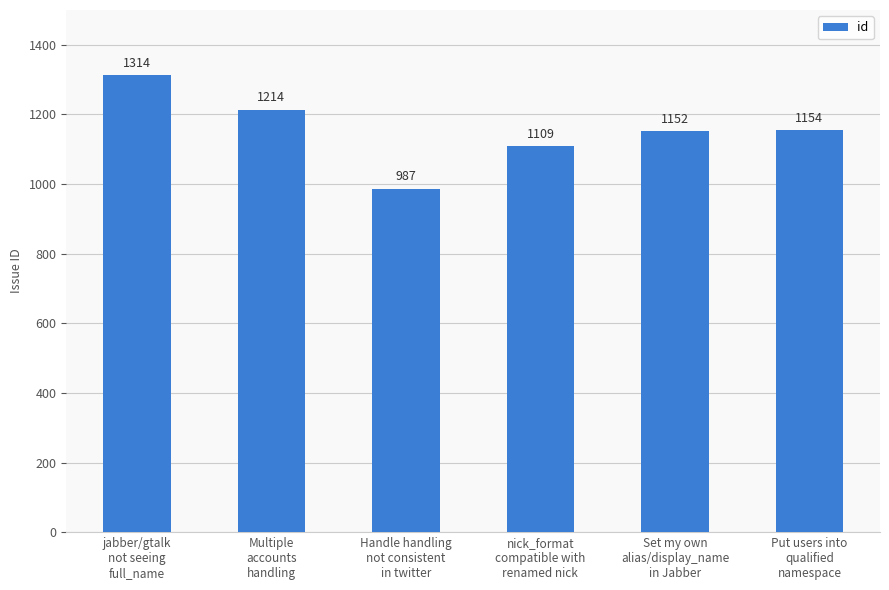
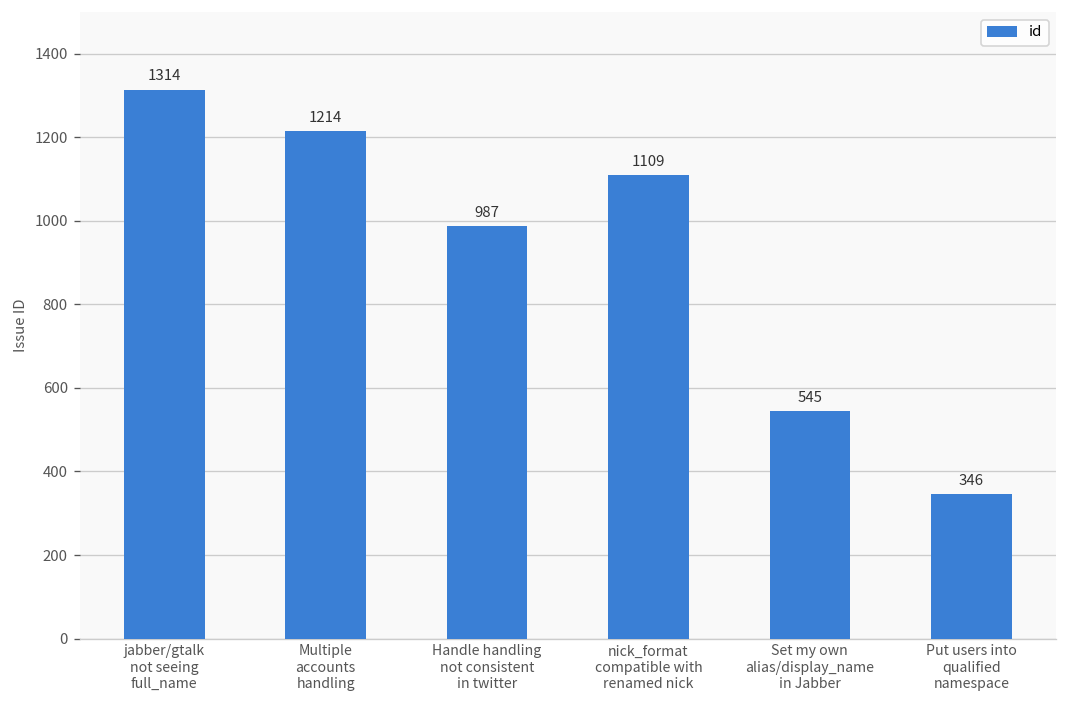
  {
    "jabber/gtalk not seeing full_name": 1314,
    "Multiple accounts handling": 1214,
    "Handle handling not consistent in twitter": 987,
    "nick_format compatible with renamed nick": 1109,
-   "Set my own alias/display_name in Jabber": 1152,
-   "Put users into qualified namespace": 1154
+   "Set my own alias/display_name in Jabber": 545,
+   "Put users into qualified namespace": 346
  }
